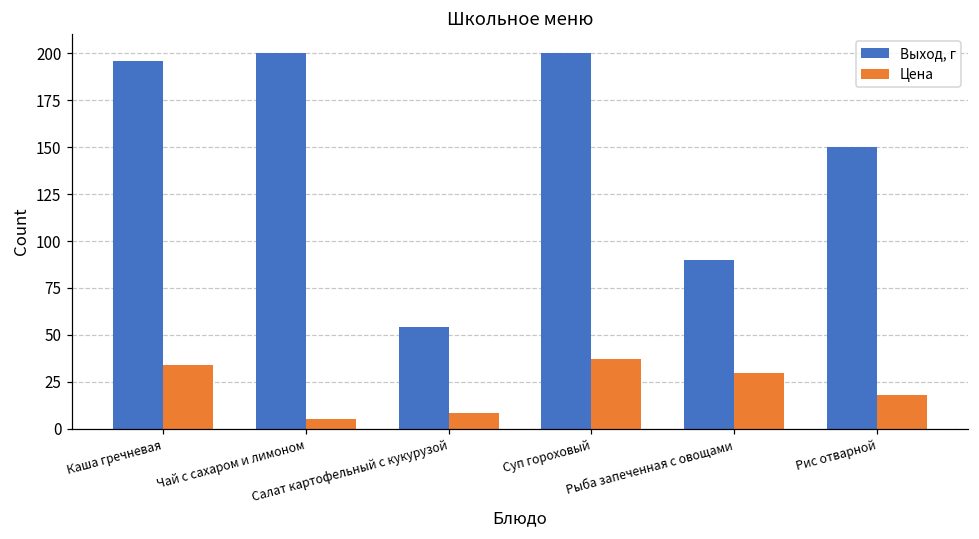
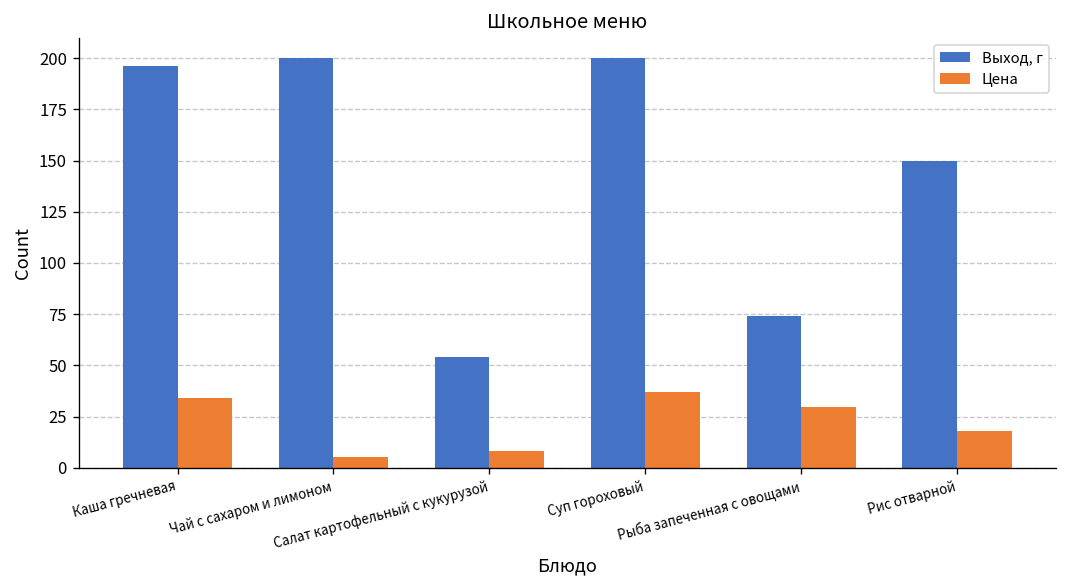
  {
    "Выход, г": {
      "Каша гречневая": 196,
      "Чай с сахаром и лимоном": 200,
      "Салат картофельный с кукурузой": 54,
      "Суп гороховый": 200,
-     "Рыба запеченная с овощами": 90,
+     "Рыба запеченная с овощами": 74,
      "Рис отварной": 150
    },
    "Цена": {
      "Каша гречневая": 34,
      "Чай с сахаром и лимоном": 5,
      "Салат картофельный с кукурузой": 8,
      "Суп гороховый": 37,
      "Рыба запеченная с овощами": 30,
      "Рис отварной": 18
    }
  }
